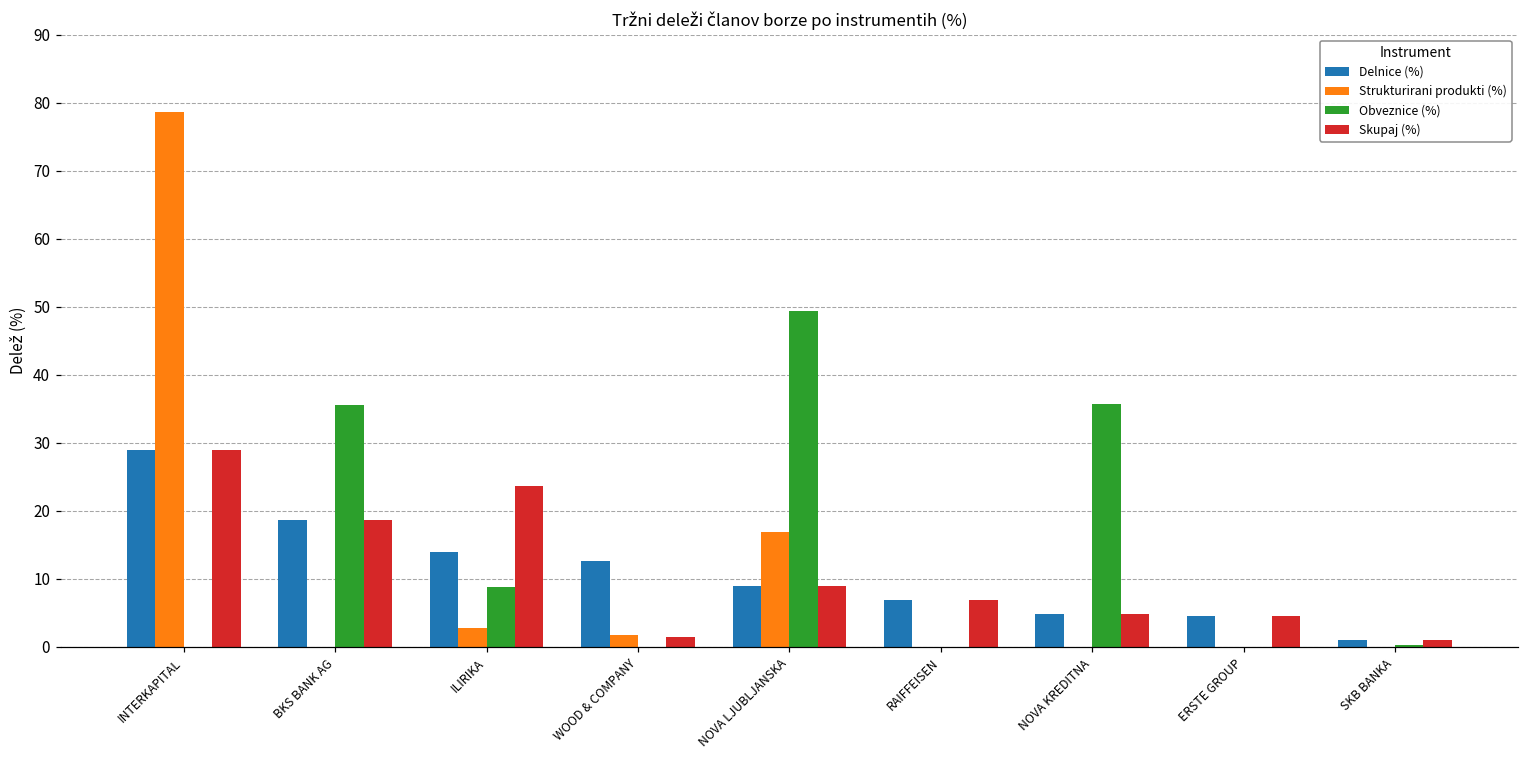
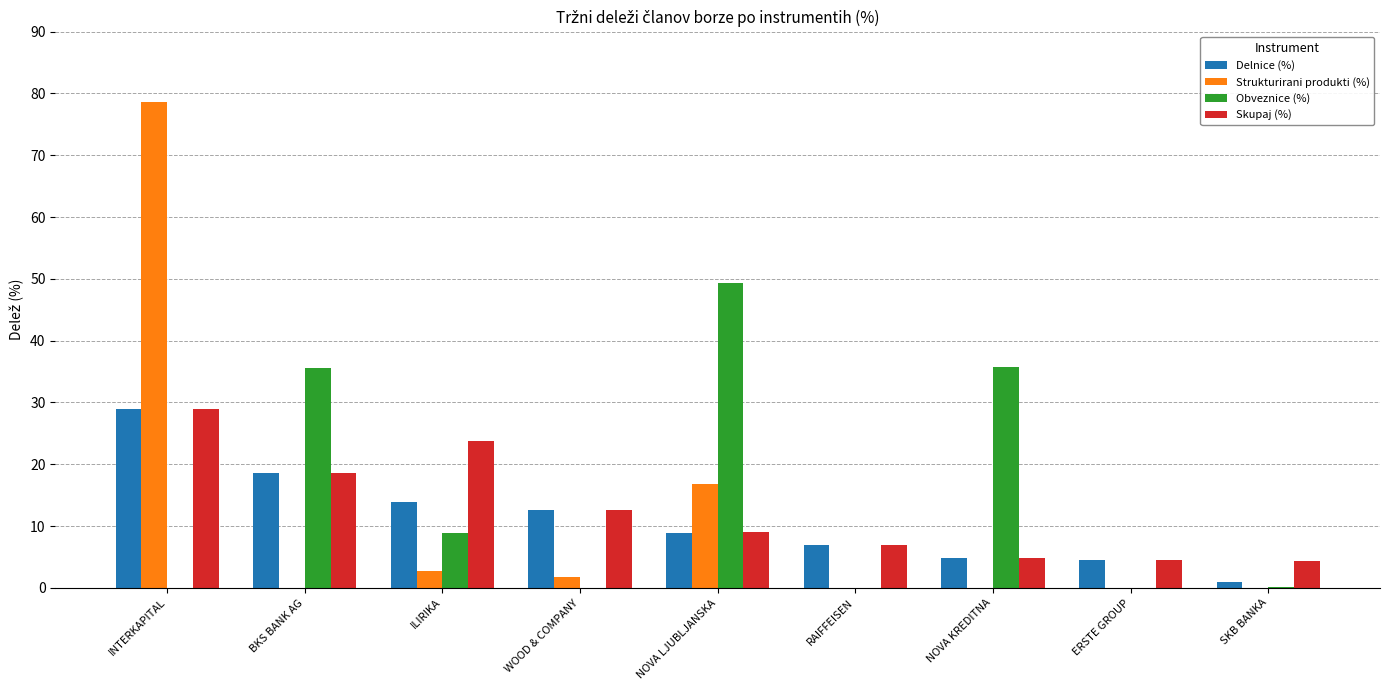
  {
    "Delnice (%)": {
      "INTERKAPITAL": 29,
      "BKS BANK AG": 19,
      "ILIRIKA": 14,
      "WOOD & COMPANY": 13,
      "NOVA LJUBLJANSKA": 9,
      "RAIFFEISEN": 7,
      "NOVA KREDITNA": 5,
      "ERSTE GROUP": 5,
      "SKB BANKA": 1
    },
    "Strukturirani produkti (%)": {
      "INTERKAPITAL": 79,
      "BKS BANK AG": 0,
      "ILIRIKA": 3,
      "WOOD & COMPANY": 2,
      "NOVA LJUBLJANSKA": 17,
      "RAIFFEISEN": 0,
      "NOVA KREDITNA": 0,
      "ERSTE GROUP": 0,
      "SKB BANKA": 0
    },
    "Obveznice (%)": {
      "INTERKAPITAL": 0,
      "BKS BANK AG": 36,
      "ILIRIKA": 9,
      "WOOD & COMPANY": 0,
      "NOVA LJUBLJANSKA": 49,
      "RAIFFEISEN": 0,
      "NOVA KREDITNA": 36,
      "ERSTE GROUP": 0
    },
    "Skupaj (%)": {
      "INTERKAPITAL": 29,
      "BKS BANK AG": 19,
      "ILIRIKA": 24,
-     "WOOD & COMPANY": 1,
+     "WOOD & COMPANY": 13,
      "NOVA LJUBLJANSKA": 9,
      "RAIFFEISEN": 7,
      "NOVA KREDITNA": 5,
      "ERSTE GROUP": 5,
-     "SKB BANKA": 1
+     "SKB BANKA": 4
    }
  }
